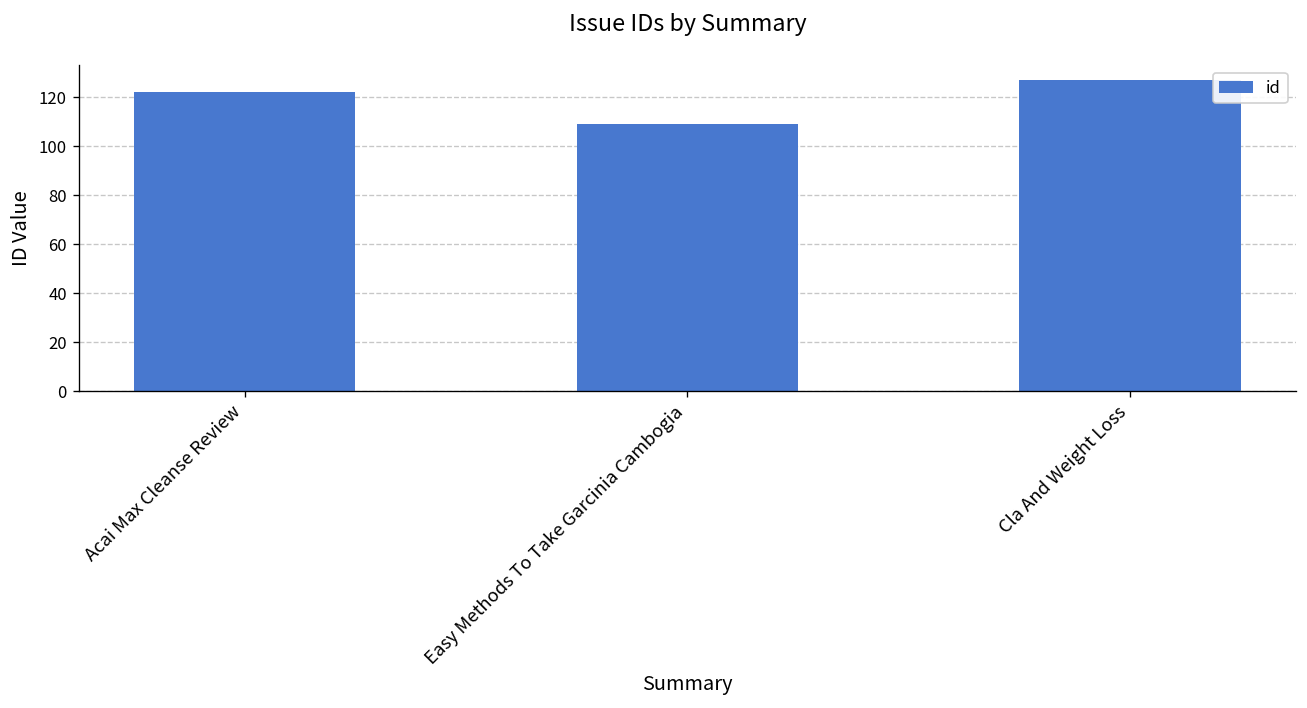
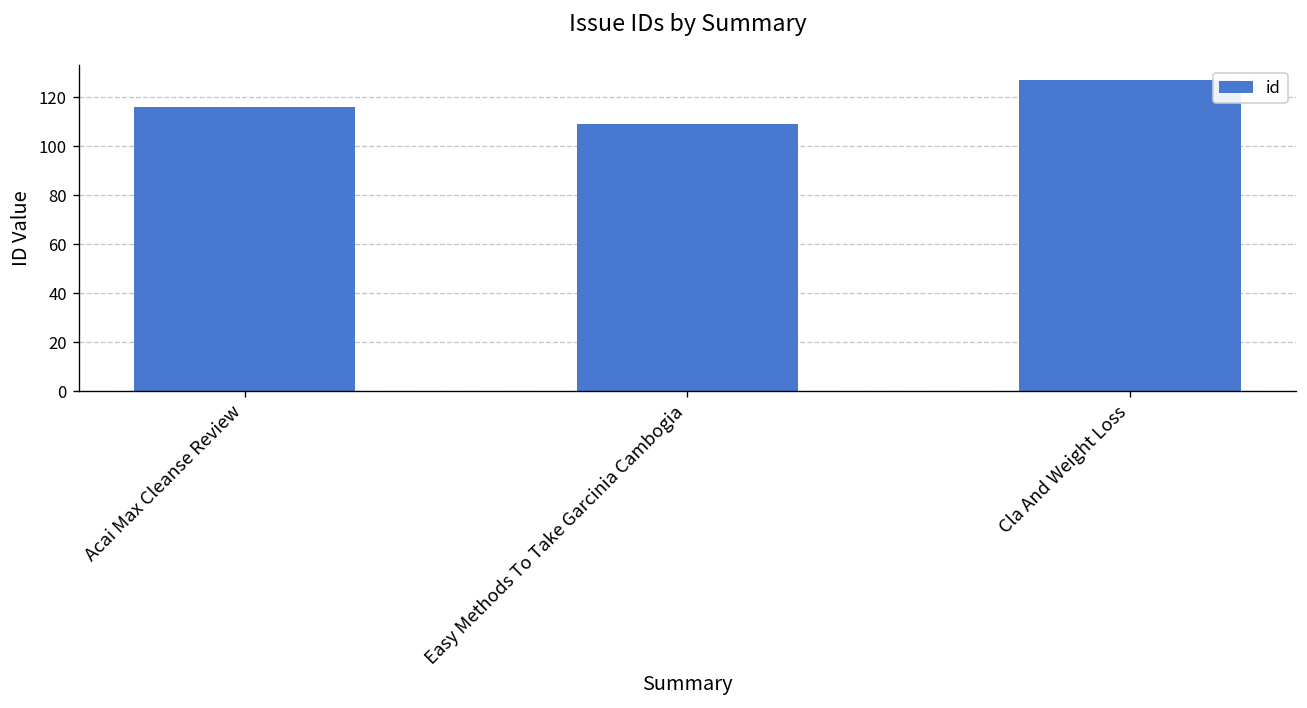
  {
-   "Acai Max Cleanse Review": 122,
+   "Acai Max Cleanse Review": 116,
    "Easy Methods To Take Garcinia Cambogia": 109,
    "Cla And Weight Loss": 127
  }
